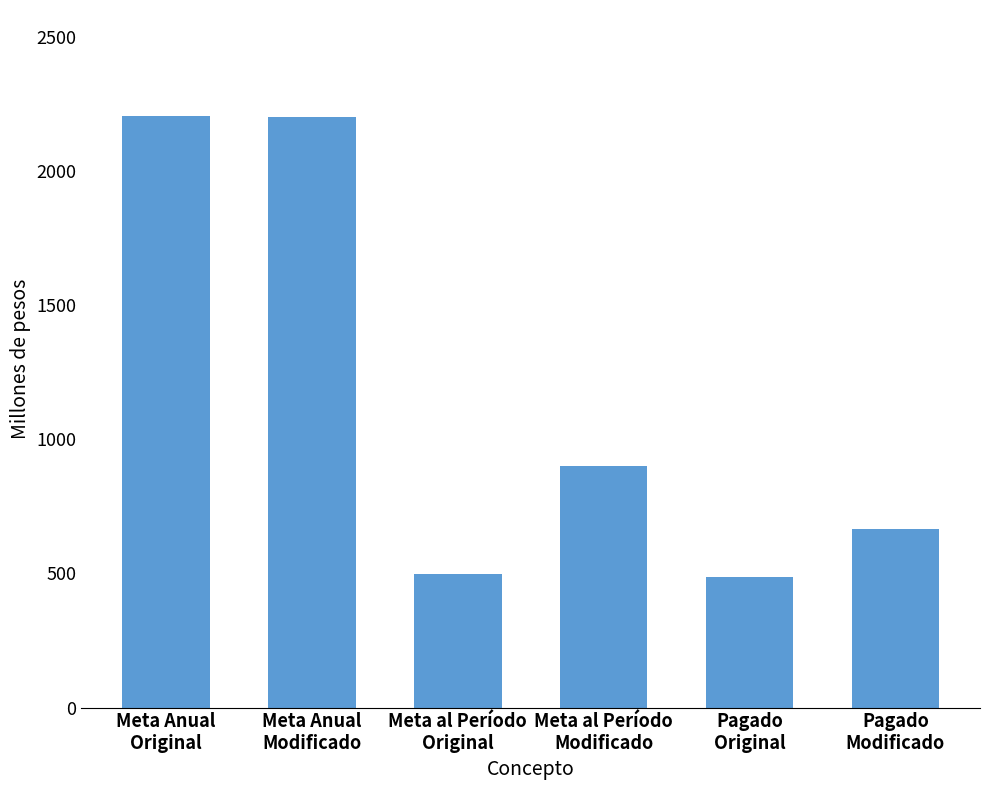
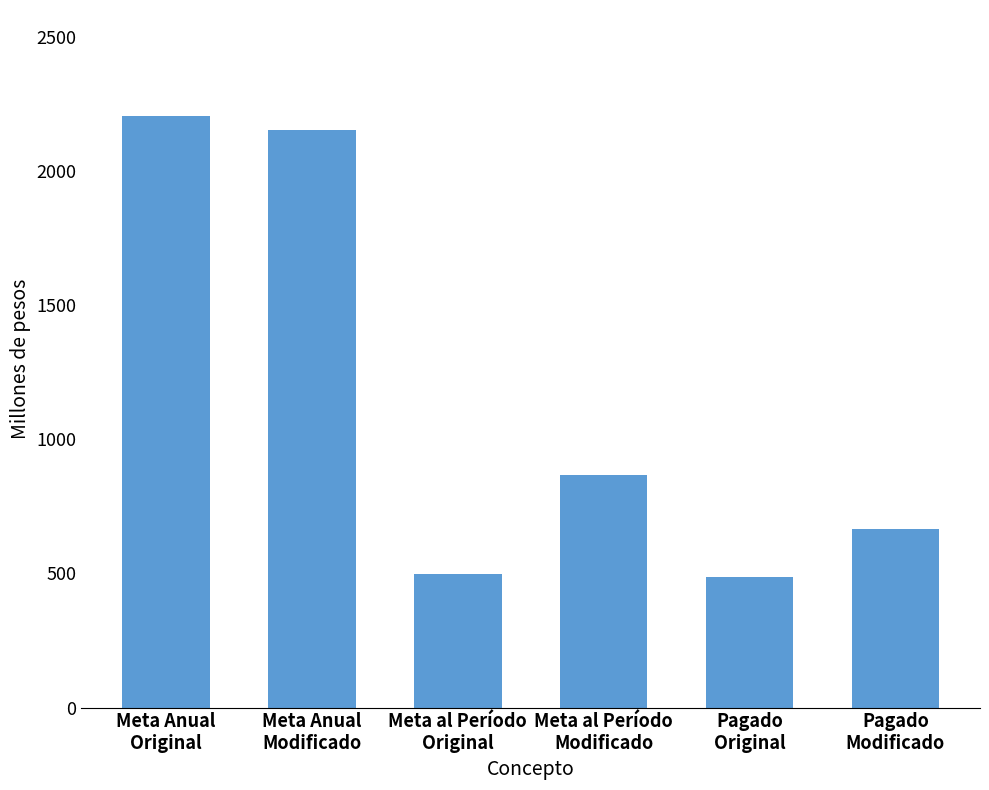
  {
    "Meta Anual Original": 2210,
-   "Meta Anual Modificado": 2200,
+   "Meta Anual Modificado": 2150,
    "Meta al Período Original": 500,
-   "Meta al Período Modificado": 900,
+   "Meta al Período Modificado": 870,
    "Pagado Original": 490,
    "Pagado Modificado": 670
  }
